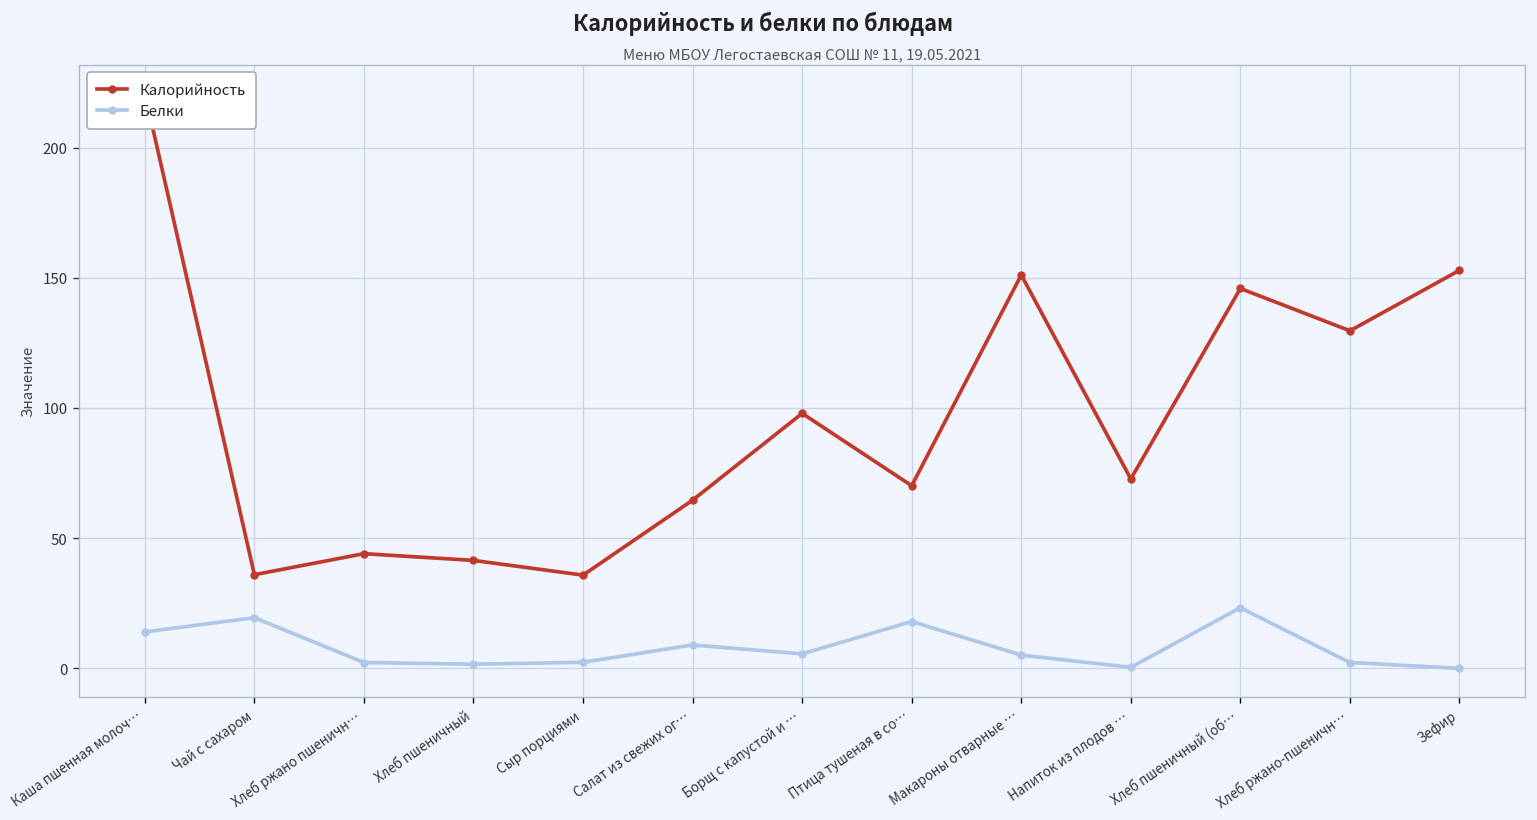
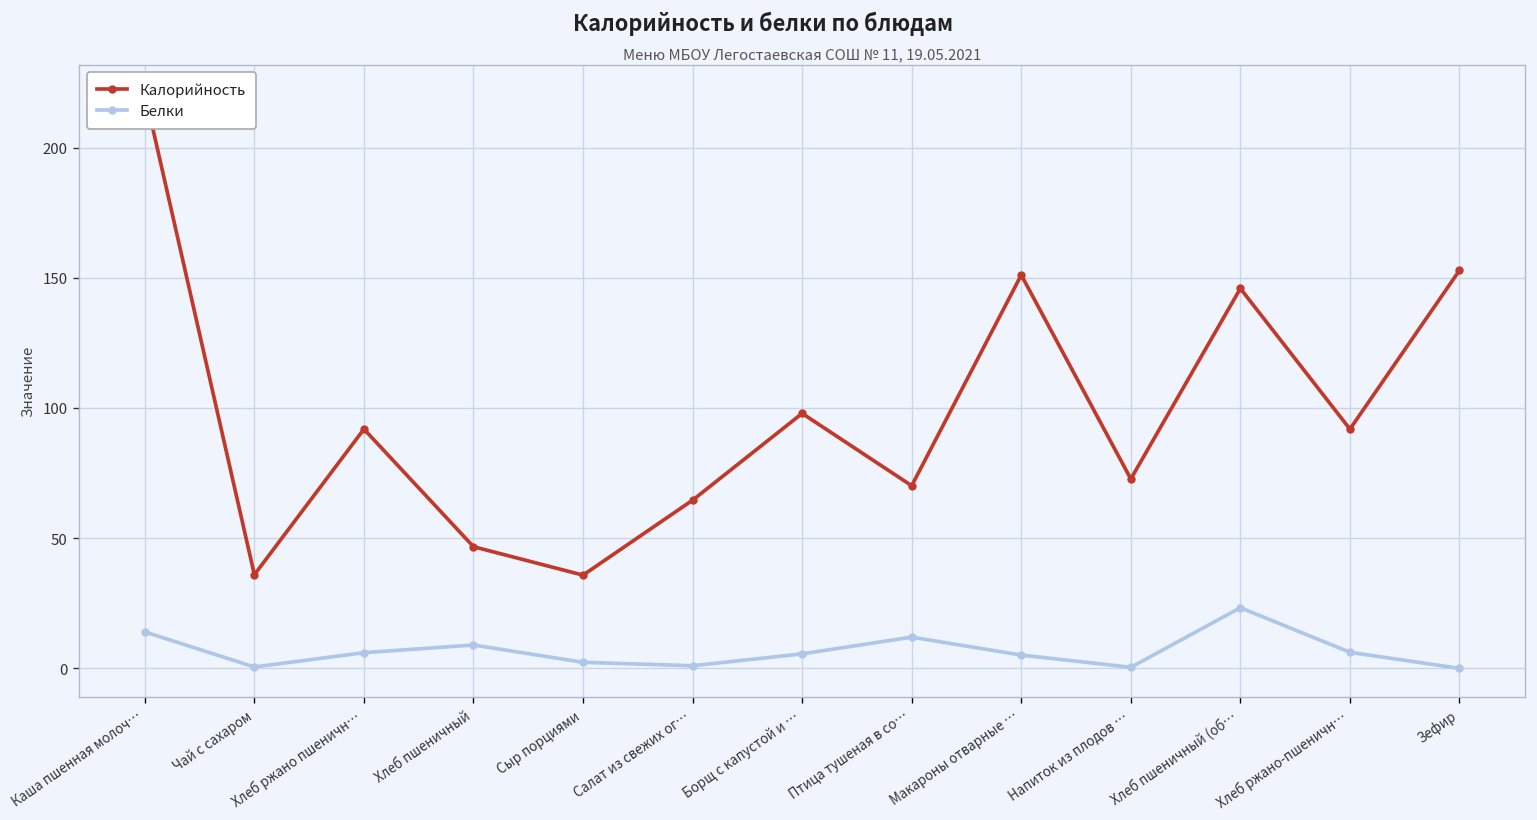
  {
    "Калорийность": {
      "Чай с сахаром": 36,
-     "Хлеб ржано пшеничн…": 44,
-     "Хлеб пшеничный": 41,
+     "Хлеб ржано пшеничн…": 92,
+     "Хлеб пшеничный": 47,
      "Сыр порциями": 36,
      "Салат из свежих ог…": 65,
      "Борщ с капустой и …": 98,
      "Птица тушеная в со…": 70,
      "Макароны отварные …": 151,
      "Напиток из плодов …": 73,
      "Хлеб пшеничный (об…": 146,
-     "Хлеб ржано-пшеничн…": 130,
+     "Хлеб ржано-пшеничн…": 92,
      "Зефир": 153
    },
    "Белки": {
      "Каша пшенная молоч…": 14,
-     "Чай с сахаром": 19,
-     "Хлеб ржано пшеничн…": 2,
-     "Хлеб пшеничный": 2,
+     "Чай с сахаром": 1,
+     "Хлеб ржано пшеничн…": 6,
+     "Хлеб пшеничный": 9,
      "Сыр порциями": 2,
-     "Салат из свежих ог…": 9,
+     "Салат из свежих ог…": 1,
      "Борщ с капустой и …": 6,
-     "Птица тушеная в со…": 18,
+     "Птица тушеная в со…": 12,
      "Макароны отварные …": 5,
      "Напиток из плодов …": 0,
      "Хлеб пшеничный (об…": 23,
-     "Хлеб ржано-пшеничн…": 2,
+     "Хлеб ржано-пшеничн…": 6,
      "Зефир": 0
    }
  }
